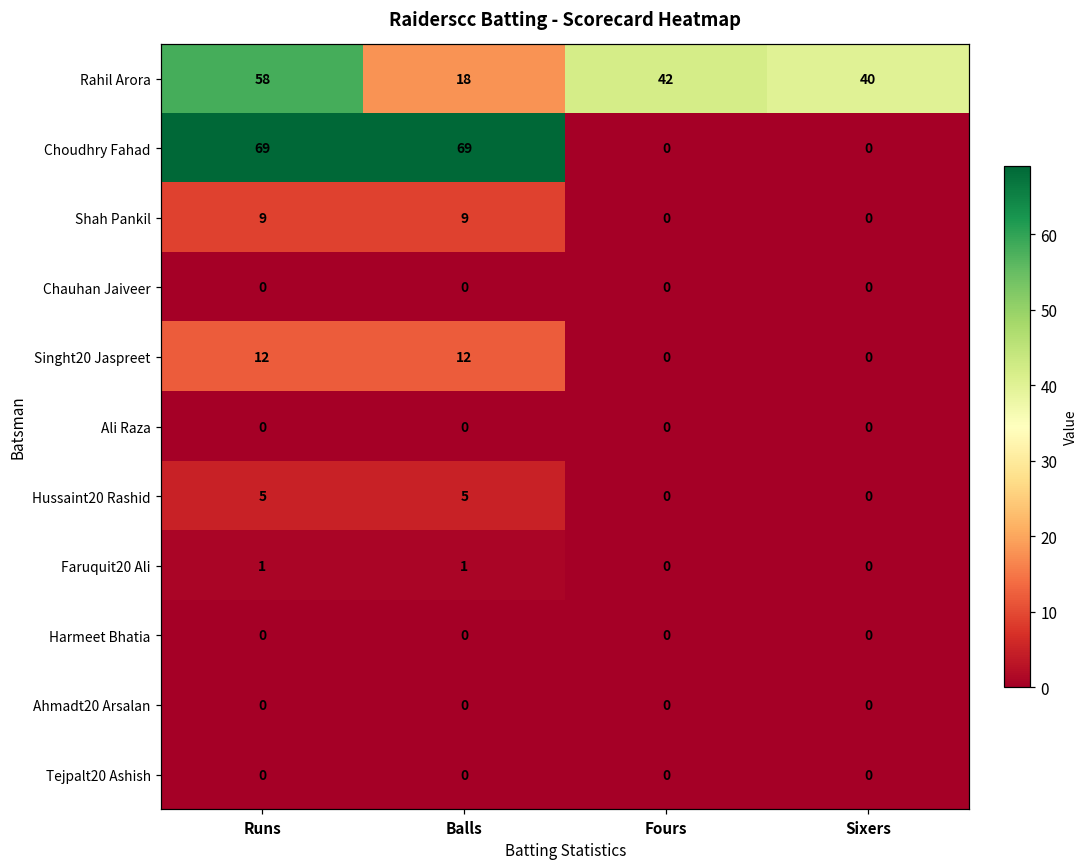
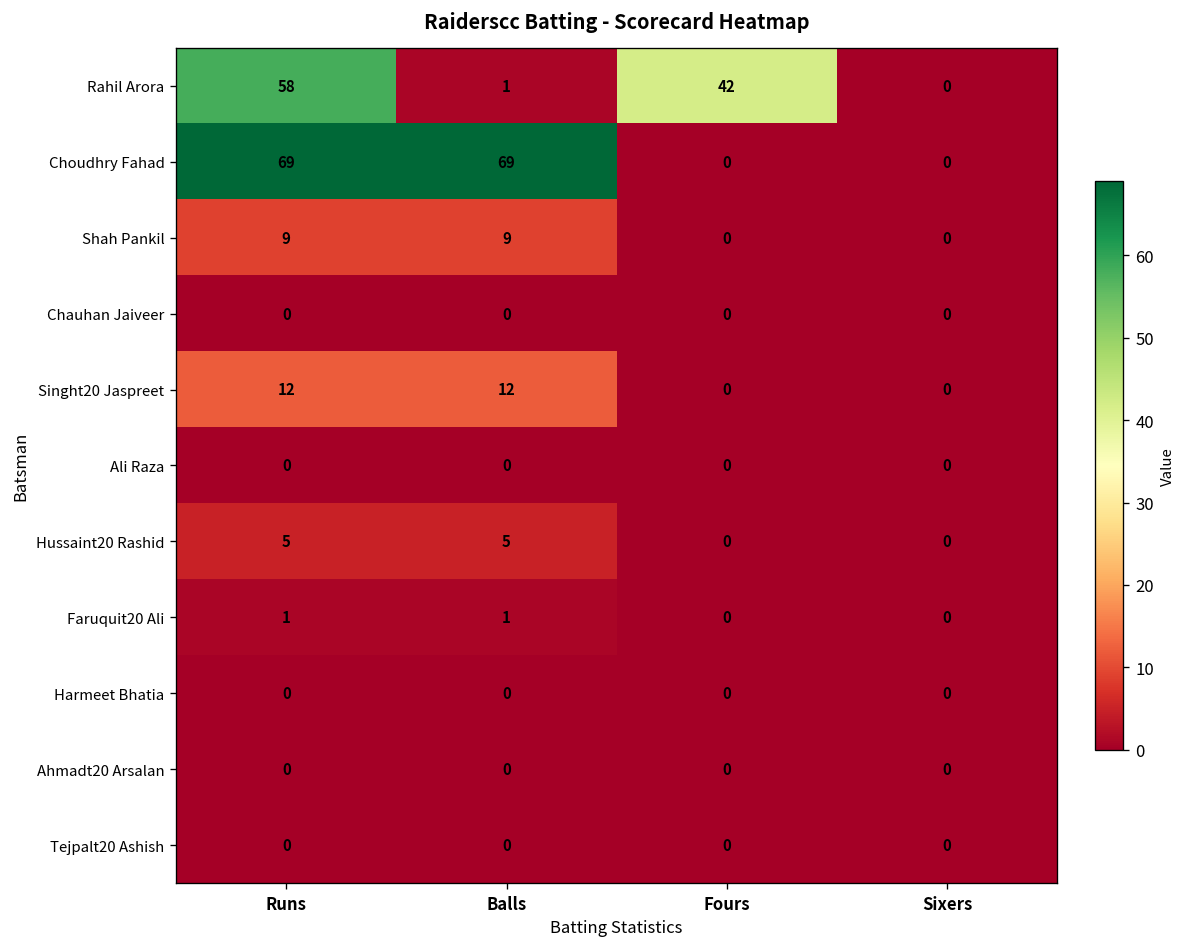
  {
    "Rahil Arora": {
      "Runs": 58,
-     "Balls": 18,
+     "Balls": 1,
      "Fours": 42,
-     "Sixers": 40
+     "Sixers": 0
    },
    "Choudhry Fahad": {
      "Runs": 69,
      "Balls": 69,
      "Fours": 0,
      "Sixers": 0
    },
    "Shah Pankil": {
      "Runs": 9,
      "Balls": 9,
      "Fours": 0,
      "Sixers": 0
    },
    "Chauhan Jaiveer": {
      "Runs": 0,
      "Balls": 0,
      "Fours": 0,
      "Sixers": 0
    },
    "Singht20 Jaspreet": {
      "Runs": 12,
      "Balls": 12,
      "Fours": 0,
      "Sixers": 0
    },
    "Ali Raza": {
      "Runs": 0,
      "Balls": 0,
      "Fours": 0,
      "Sixers": 0
    },
    "Hussaint20 Rashid": {
      "Runs": 5,
      "Balls": 5,
      "Fours": 0,
      "Sixers": 0
    },
    "Faruquit20 Ali": {
      "Runs": 1,
      "Balls": 1,
      "Fours": 0,
      "Sixers": 0
    },
    "Harmeet Bhatia": {
      "Runs": 0,
      "Balls": 0,
      "Fours": 0,
      "Sixers": 0
    },
    "Ahmadt20 Arsalan": {
      "Runs": 0,
      "Balls": 0,
      "Fours": 0,
      "Sixers": 0
    },
    "Tejpalt20 Ashish": {
      "Runs": 0,
      "Balls": 0,
      "Fours": 0,
      "Sixers": 0
    }
  }
